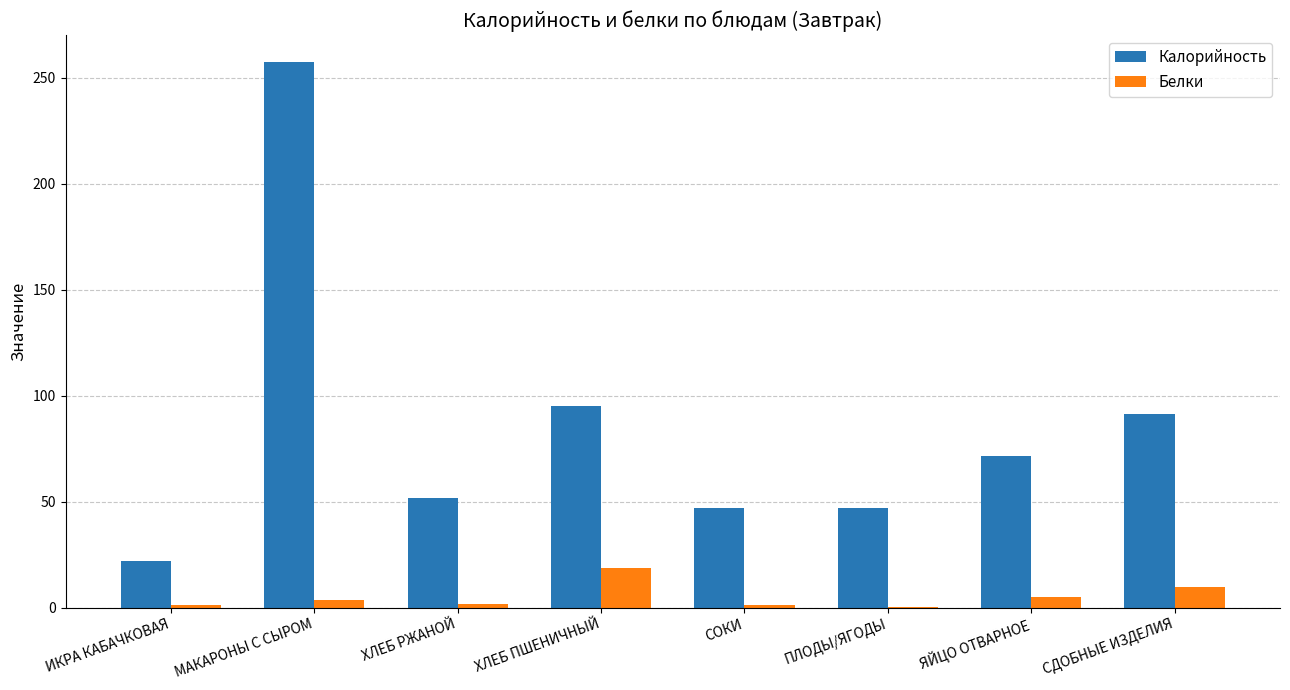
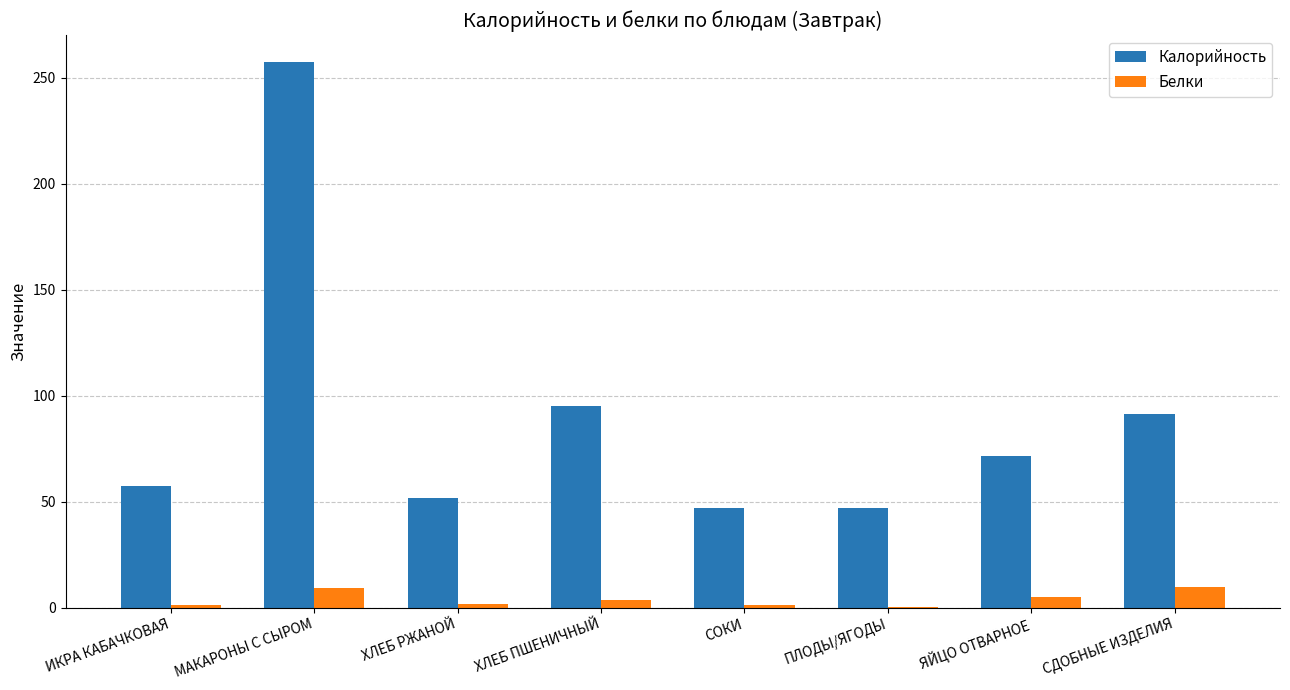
  {
    "Калорийность": {
-     "ИКРА КАБАЧКОВАЯ": 22,
+     "ИКРА КАБАЧКОВАЯ": 57,
      "МАКАРОНЫ С СЫРОМ": 257,
      "ХЛЕБ РЖАНОЙ": 52,
      "ХЛЕБ ПШЕНИЧНЫЙ": 95,
      "СОКИ": 47,
      "ПЛОДЫ/ЯГОДЫ": 47,
      "ЯЙЦО ОТВАРНОЕ": 72,
      "СДОБНЫЕ ИЗДЕЛИЯ": 91
    },
    "Белки": {
-     "МАКАРОНЫ С СЫРОМ": 3,
+     "МАКАРОНЫ С СЫРОМ": 9,
      "ХЛЕБ РЖАНОЙ": 2,
-     "ХЛЕБ ПШЕНИЧНЫЙ": 18,
+     "ХЛЕБ ПШЕНИЧНЫЙ": 3,
      "ЯЙЦО ОТВАРНОЕ": 5,
      "СДОБНЫЕ ИЗДЕЛИЯ": 10
    }
  }
